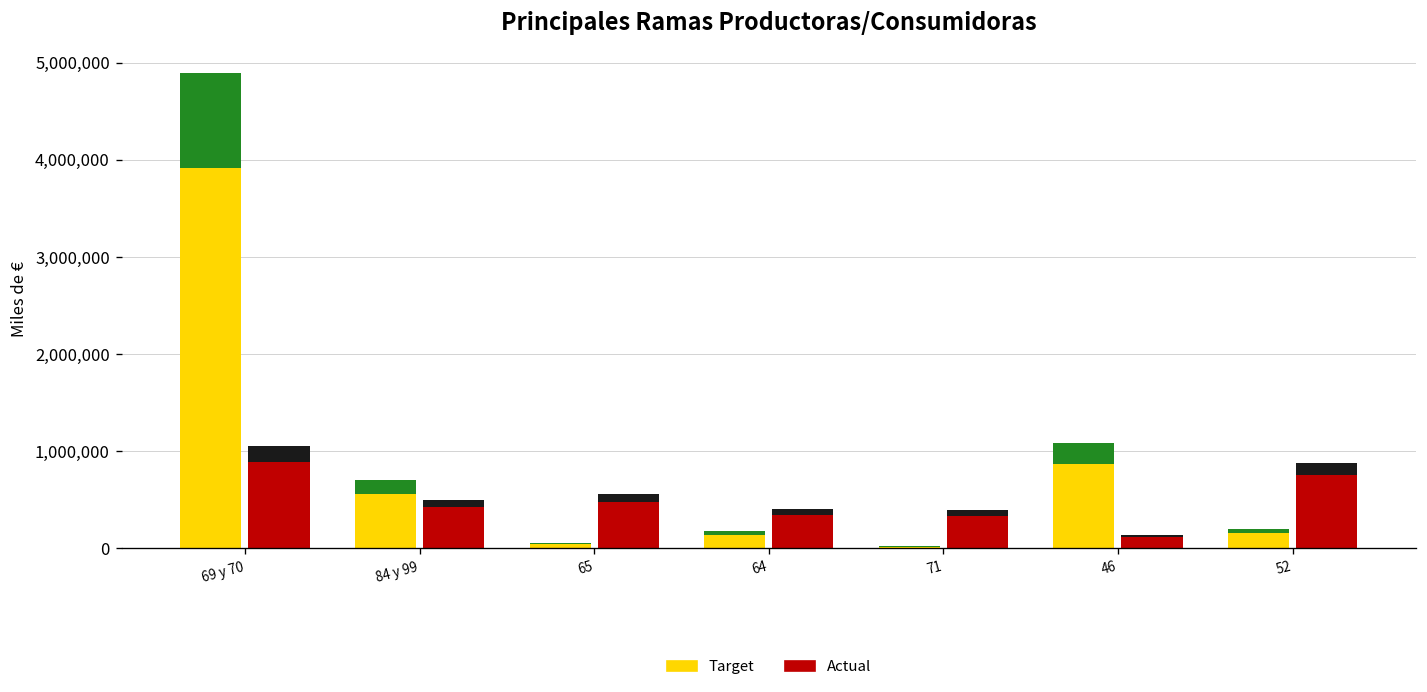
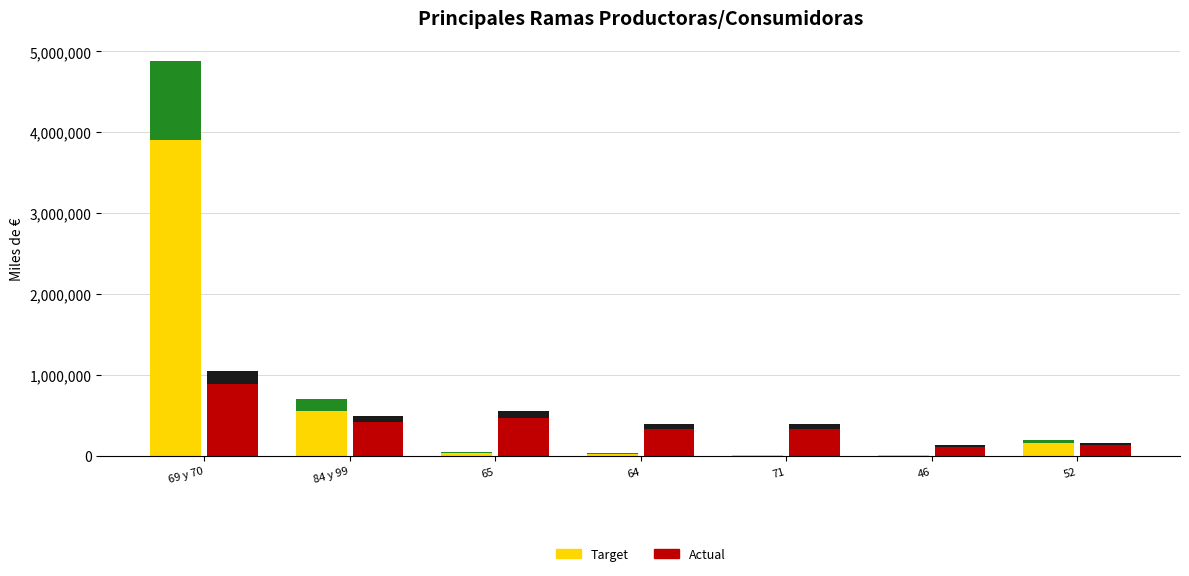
  {
    "Target": {
      "69 y 70": "4,900,000",
      "84 y 99": "700,000",
      "65": "0",
-     "64": "200,000",
-     "46": "1,100,000",
+     "64": "0",
+     "46": "0",
      "52": "200,000"
    },
    "Actual": {
      "69 y 70": "1,000,000",
      "84 y 99": "500,000",
      "65": "600,000",
      "64": "400,000",
      "71": "400,000",
      "46": "100,000",
-     "52": "900,000"
+     "52": "200,000"
    }
  }
